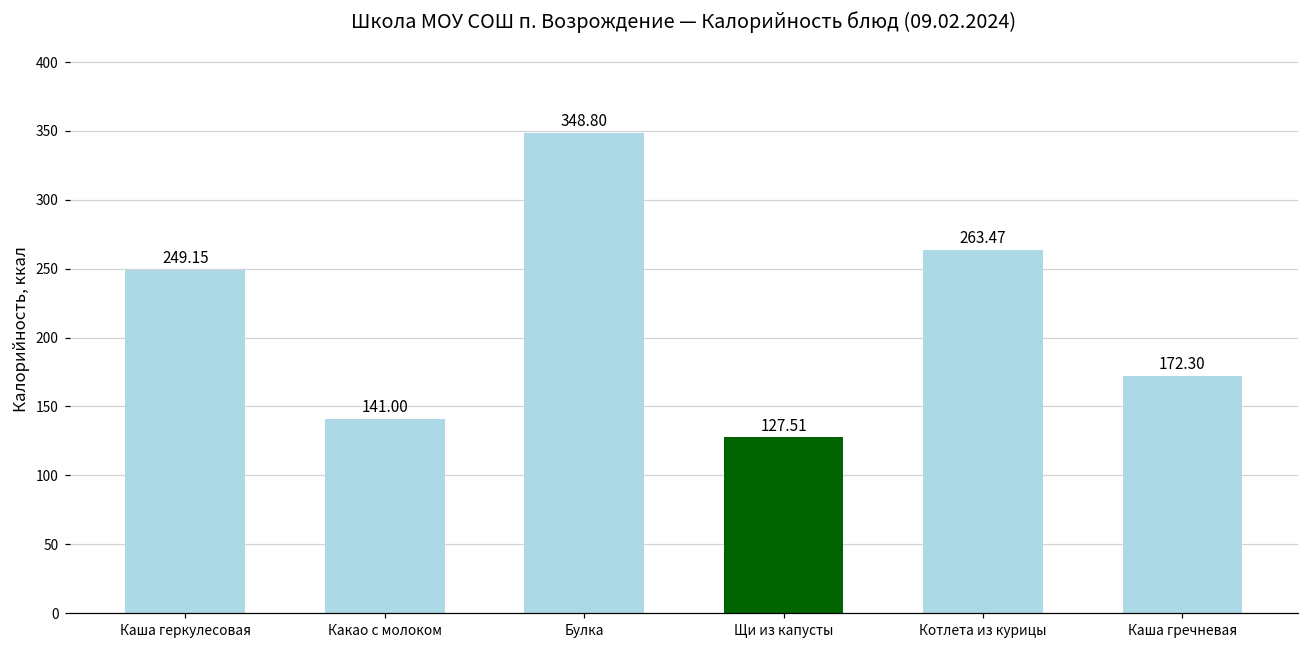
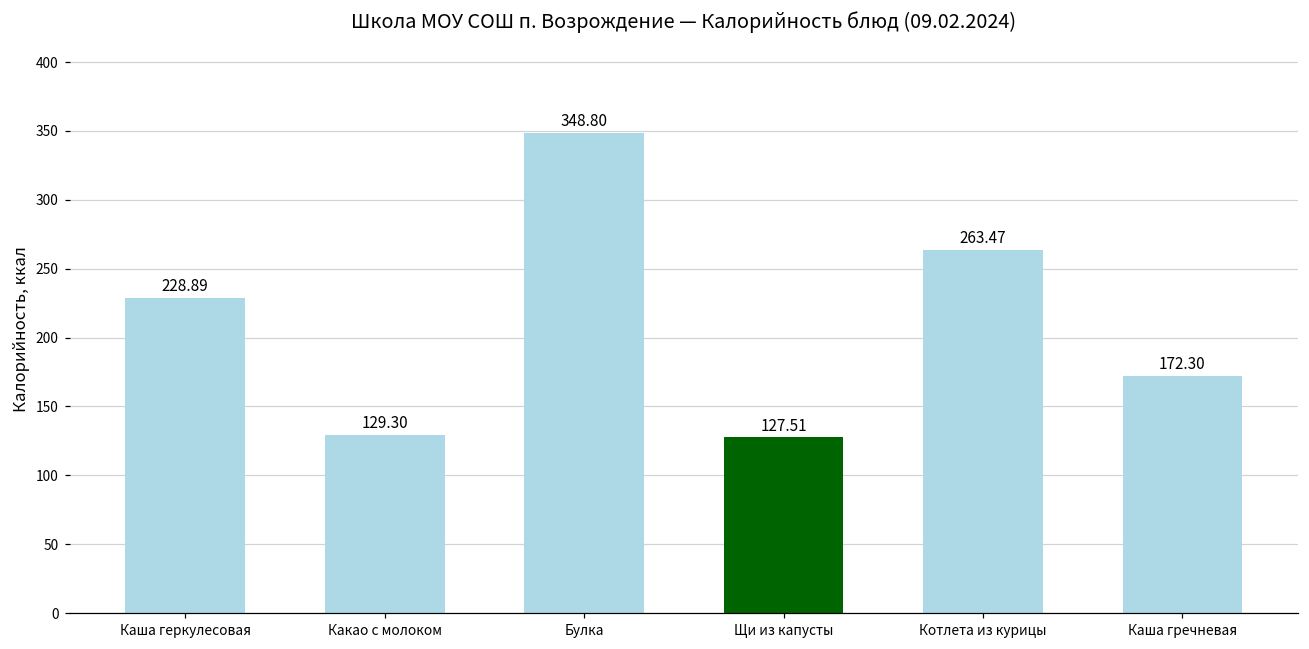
  {
-   "Каша геркулесовая": 249.15,
-   "Какао с молоком": 141.00,
+   "Каша геркулесовая": 228.89,
+   "Какао с молоком": 129.30,
    "Булка": 348.80,
    "Щи из капусты": 127.51,
    "Котлета из курицы": 263.47,
    "Каша гречневая": 172.30
  }
